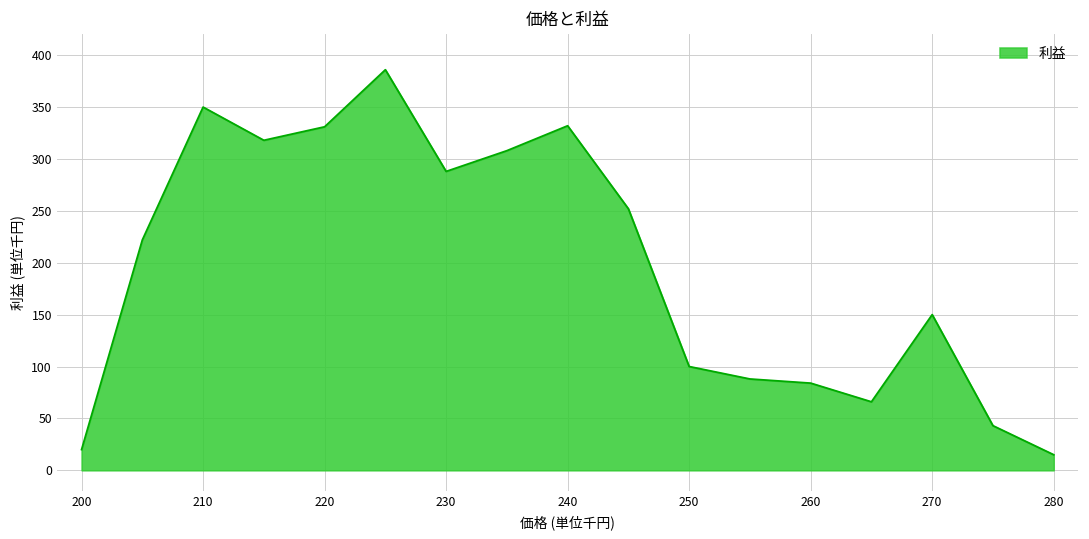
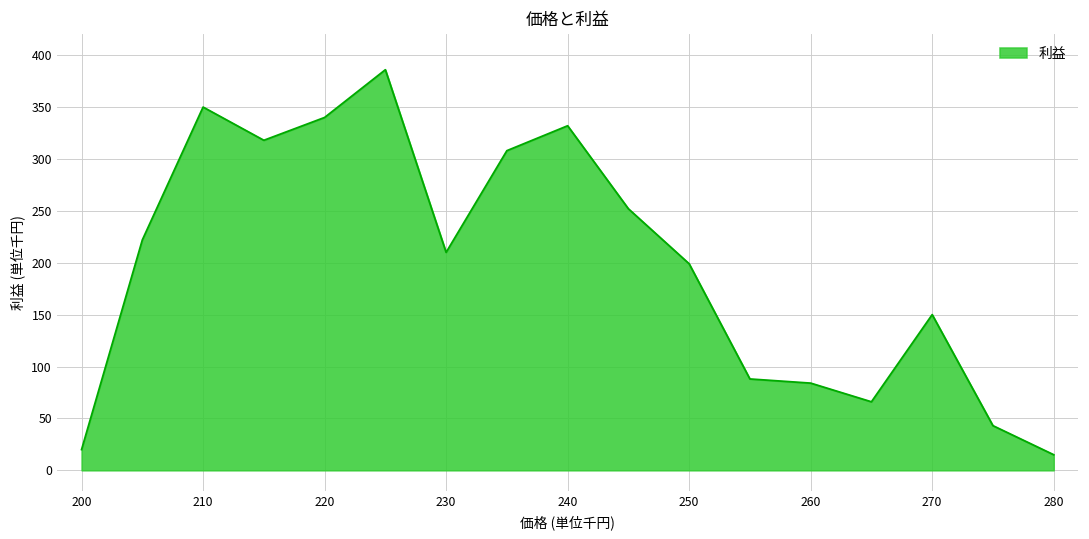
  {
    "200": 20,
    "210": 350,
-   "220": 330,
-   "230": 290,
+   "220": 340,
+   "230": 210,
    "240": 330,
-   "250": 100,
+   "250": 200,
    "260": 80,
    "270": 150,
    "280": 20
  }
